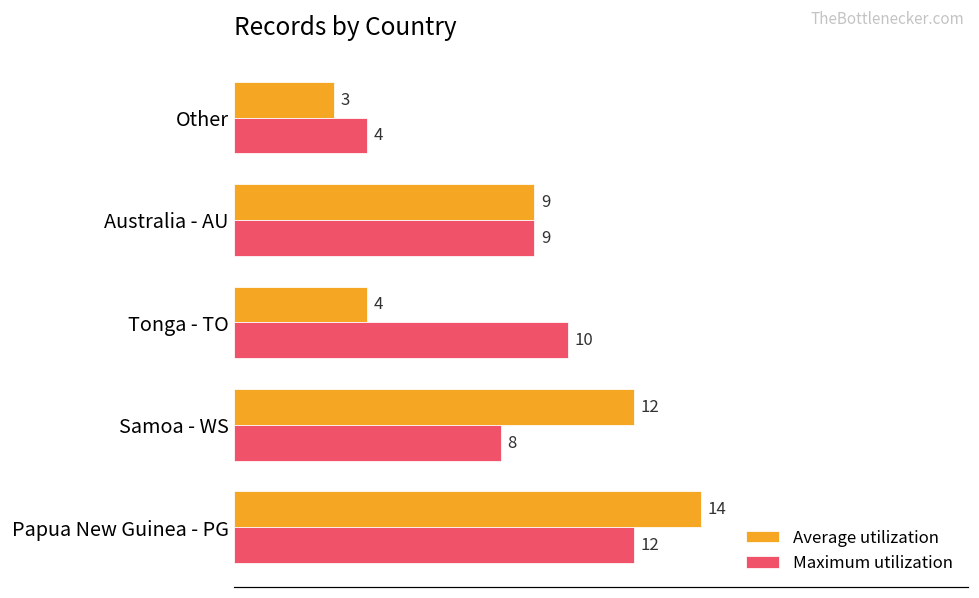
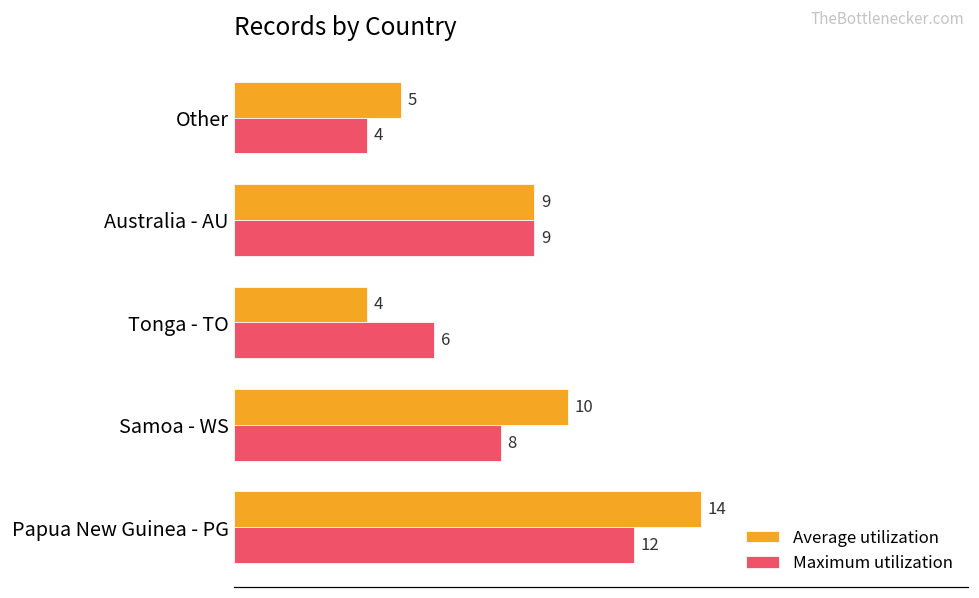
  {
    "Average utilization": {
-     "Other": 3,
+     "Other": 5,
      "Australia - AU": 9,
      "Tonga - TO": 4,
-     "Samoa - WS": 12,
+     "Samoa - WS": 10,
      "Papua New Guinea - PG": 14
    },
    "Maximum utilization": {
      "Other": 4,
      "Australia - AU": 9,
-     "Tonga - TO": 10,
+     "Tonga - TO": 6,
      "Samoa - WS": 8,
      "Papua New Guinea - PG": 12
    }
  }
